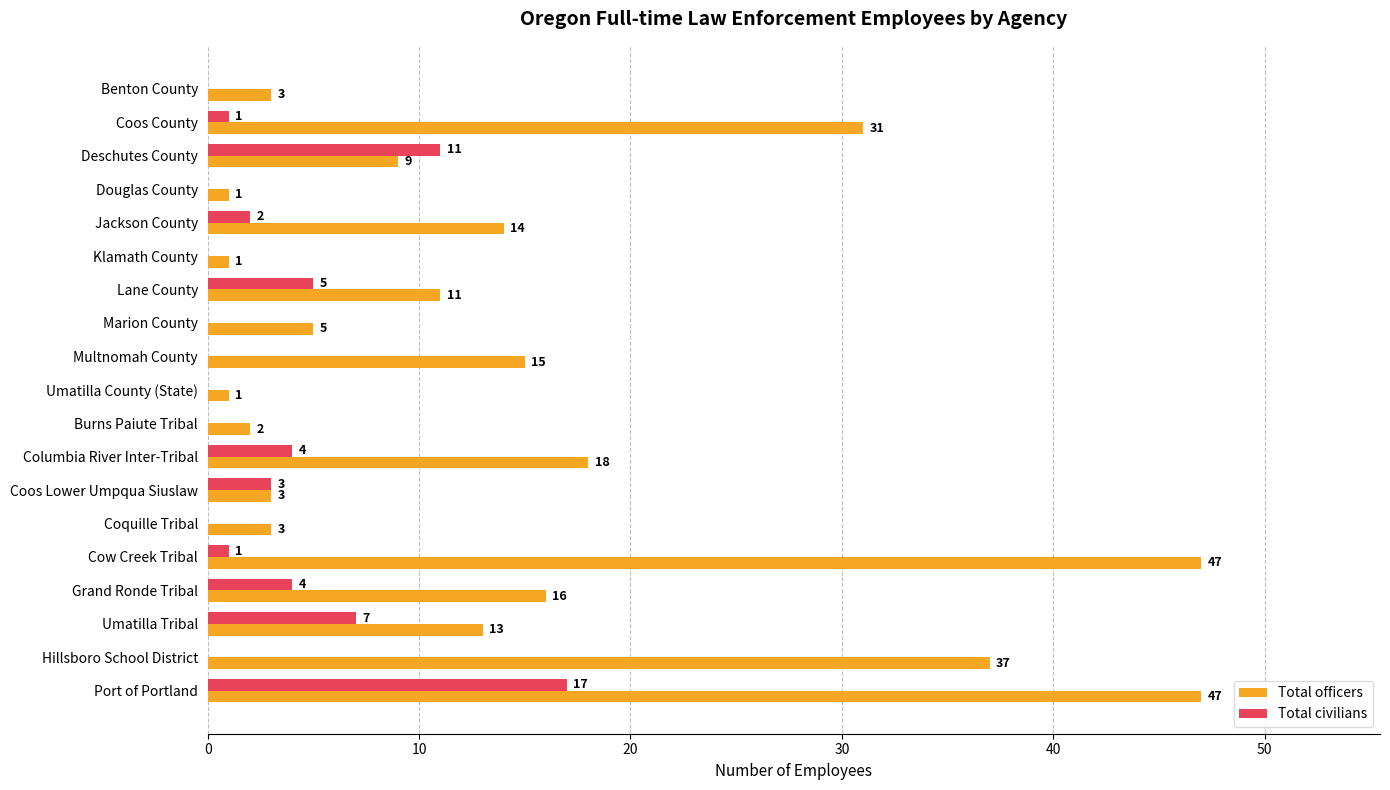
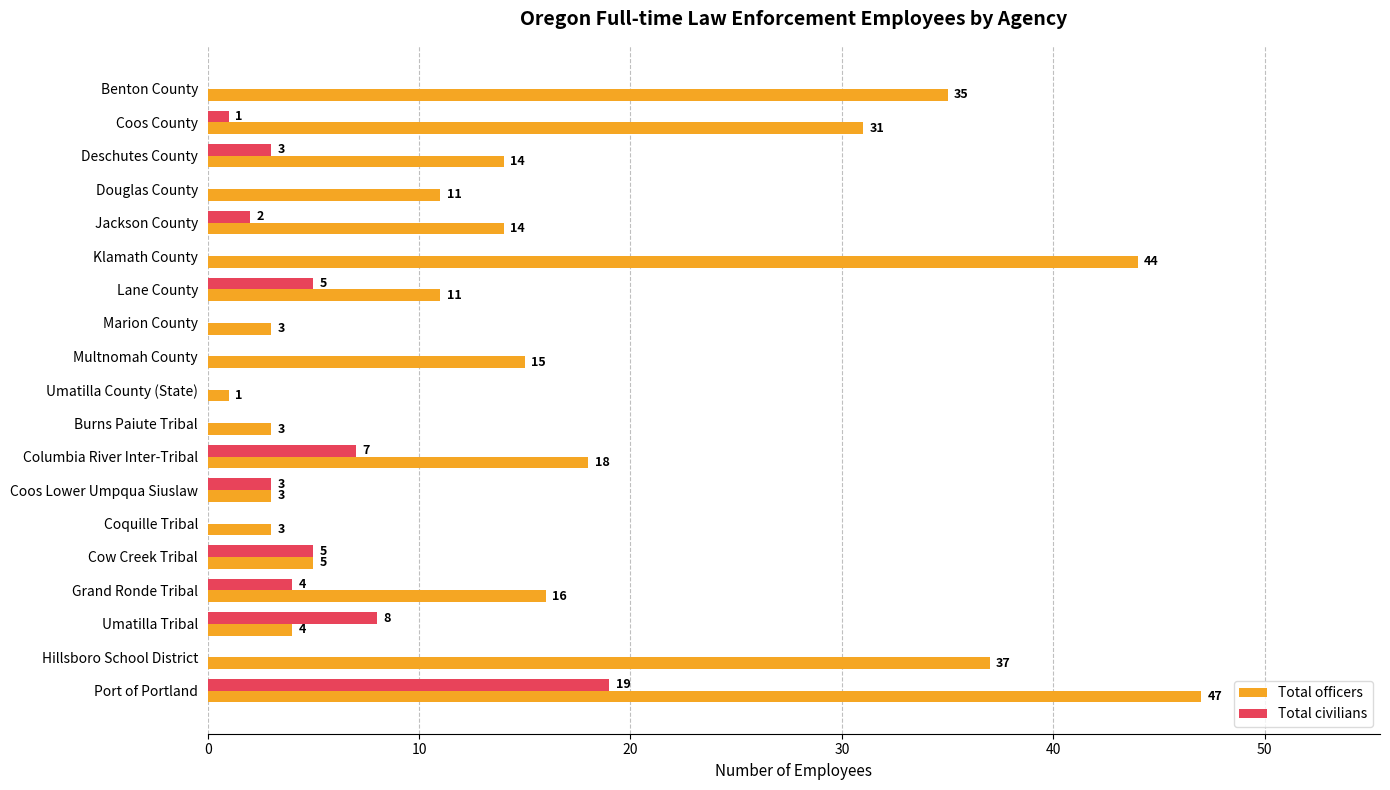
  {
    "Total officers": {
-     "Benton County": 3,
+     "Benton County": 35,
      "Coos County": 31,
-     "Deschutes County": 9,
-     "Douglas County": 1,
+     "Deschutes County": 14,
+     "Douglas County": 11,
      "Jackson County": 14,
-     "Klamath County": 1,
+     "Klamath County": 44,
      "Lane County": 11,
-     "Marion County": 5,
+     "Marion County": 3,
      "Multnomah County": 15,
      "Umatilla County (State)": 1,
-     "Burns Paiute Tribal": 2,
+     "Burns Paiute Tribal": 3,
      "Columbia River Inter-Tribal": 18,
      "Coos Lower Umpqua Siuslaw": 3,
      "Coquille Tribal": 3,
-     "Cow Creek Tribal": 47,
+     "Cow Creek Tribal": 5,
      "Grand Ronde Tribal": 16,
-     "Umatilla Tribal": 13,
+     "Umatilla Tribal": 4,
      "Hillsboro School District": 37,
      "Port of Portland": 47
    },
    "Total civilians": {
      "Coos County": 1,
-     "Deschutes County": 11,
+     "Deschutes County": 3,
      "Jackson County": 2,
      "Lane County": 5,
-     "Columbia River Inter-Tribal": 4,
+     "Columbia River Inter-Tribal": 7,
      "Coos Lower Umpqua Siuslaw": 3,
-     "Cow Creek Tribal": 1,
+     "Cow Creek Tribal": 5,
      "Grand Ronde Tribal": 4,
-     "Umatilla Tribal": 7,
-     "Port of Portland": 17
+     "Umatilla Tribal": 8,
+     "Port of Portland": 19
    }
  }
